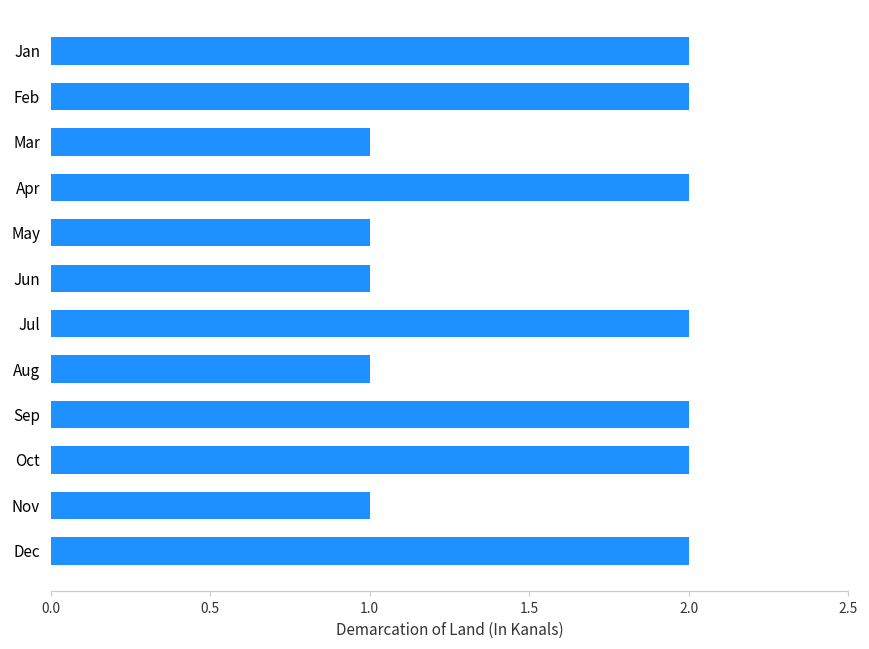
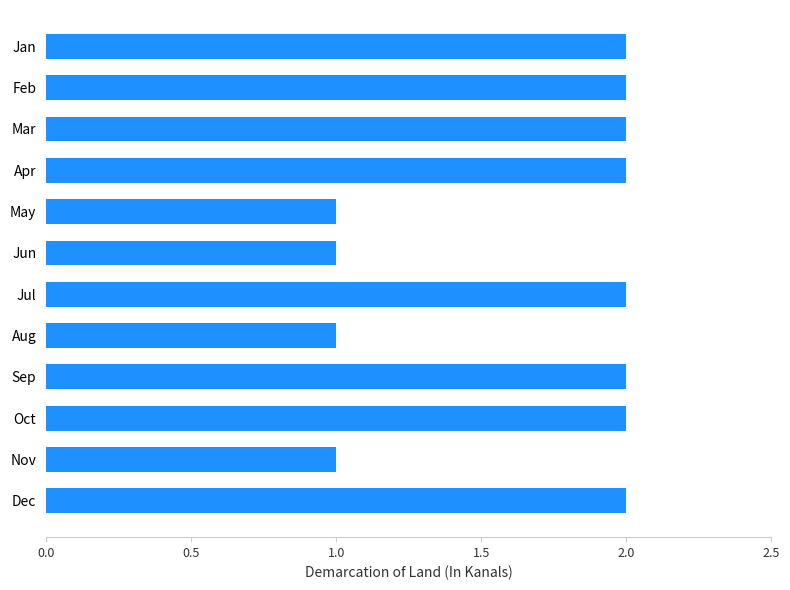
  {
    "Jan": 2,
    "Feb": 2,
-   "Mar": 1,
+   "Mar": 2,
    "Apr": 2,
    "May": 1,
    "Jun": 1,
    "Jul": 2,
    "Aug": 1,
    "Sep": 2,
    "Oct": 2,
    "Nov": 1,
    "Dec": 2
  }
